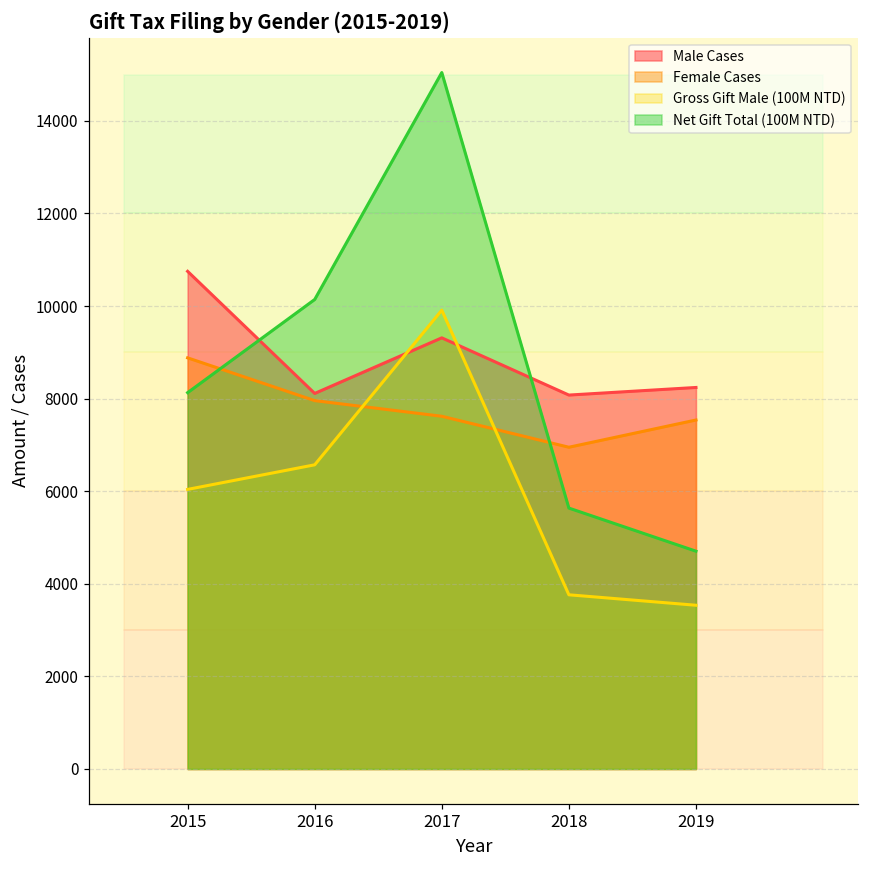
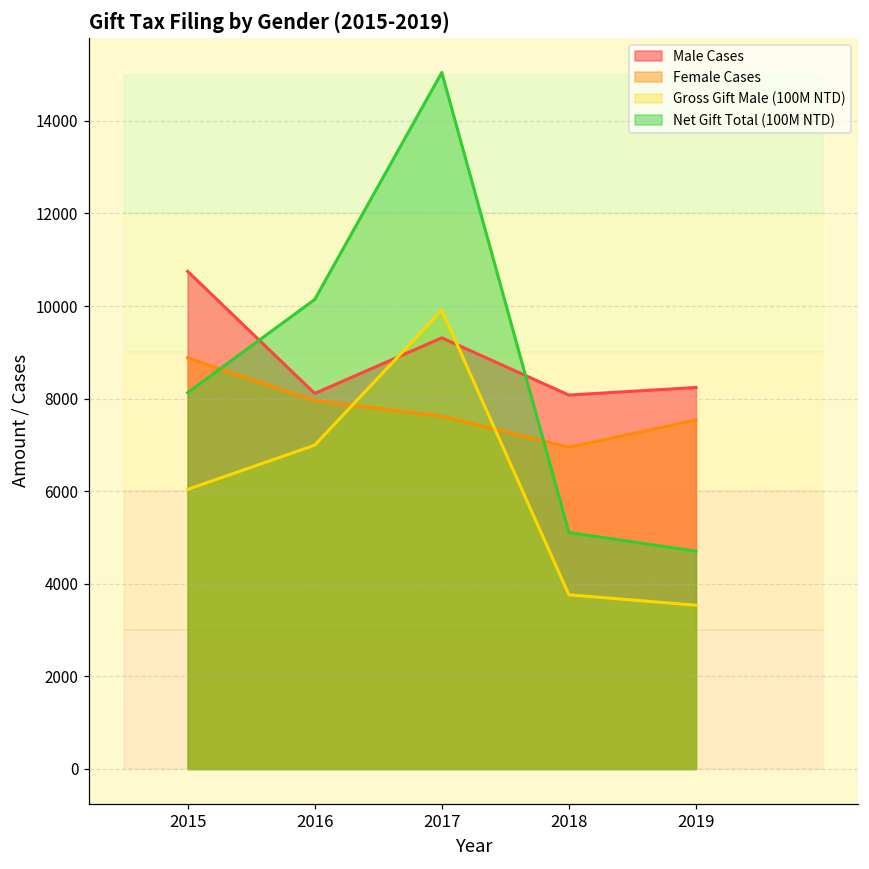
  {
    "Male Cases": {
      "2015": 10800,
      "2016": 8100,
      "2017": 9300,
      "2018": 8100,
      "2019": 8200
    },
    "Female Cases": {
      "2015": 8900,
      "2016": 8000,
      "2017": 7600,
      "2018": 7000,
      "2019": 7500
    },
    "Gross Gift Male (100M NTD)": {
      "2015": 6000,
-     "2016": 6600,
+     "2016": 7000,
      "2017": 9900,
      "2018": 3800,
      "2019": 3500
    },
    "Net Gift Total (100M NTD)": {
      "2015": 8100,
      "2016": 10100,
      "2017": 15000,
-     "2018": 5600,
+     "2018": 5100,
      "2019": 4700
    }
  }
